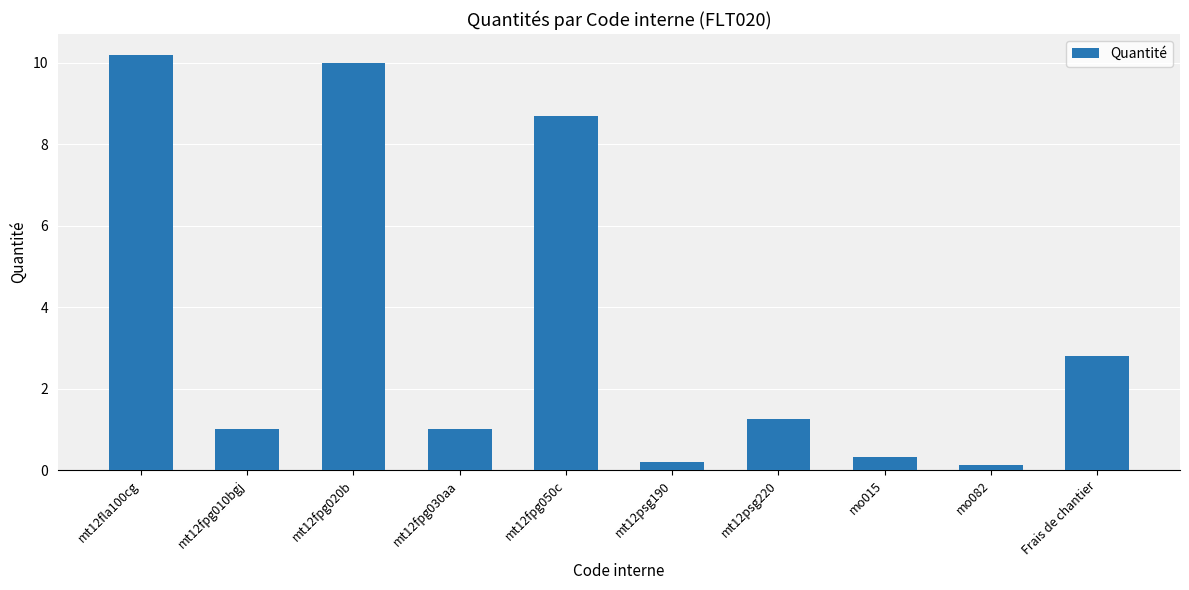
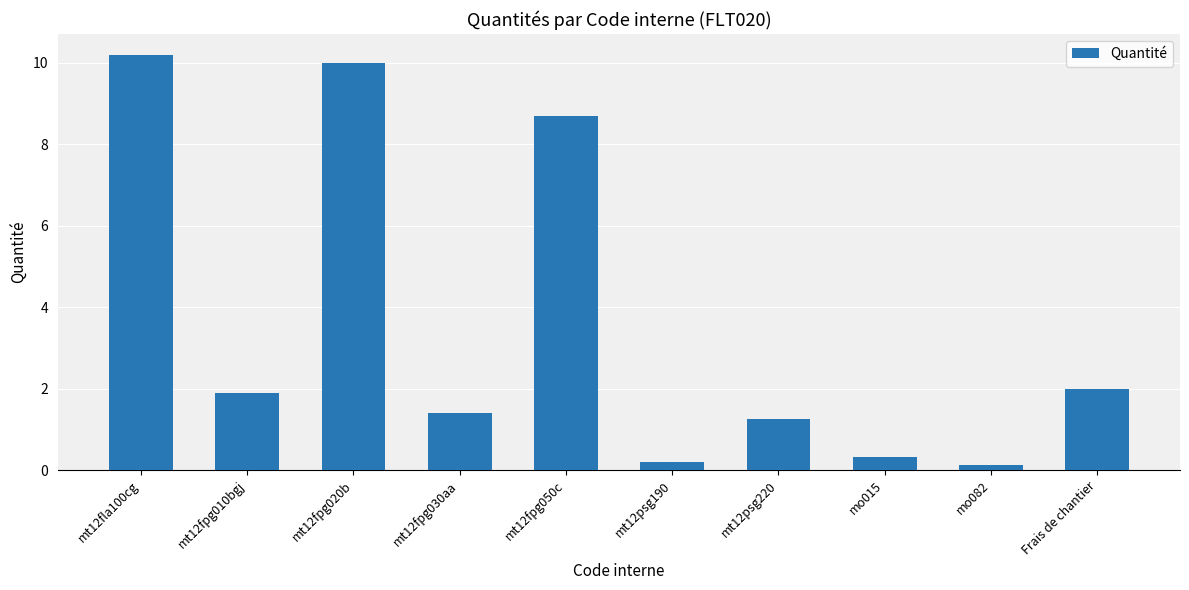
  {
    "mt12fla100cg": 10.2,
-   "mt12fpg010bgj": 1.0,
+   "mt12fpg010bgj": 1.9,
    "mt12fpg020b": 10.0,
-   "mt12fpg030aa": 1.0,
+   "mt12fpg030aa": 1.4,
    "mt12fpg050c": 8.7,
    "mt12psg190": 0.2,
    "mt12psg220": 1.3,
    "mo015": 0.3,
    "mo082": 0.1,
-   "Frais de chantier": 2.8
+   "Frais de chantier": 2.0
  }
